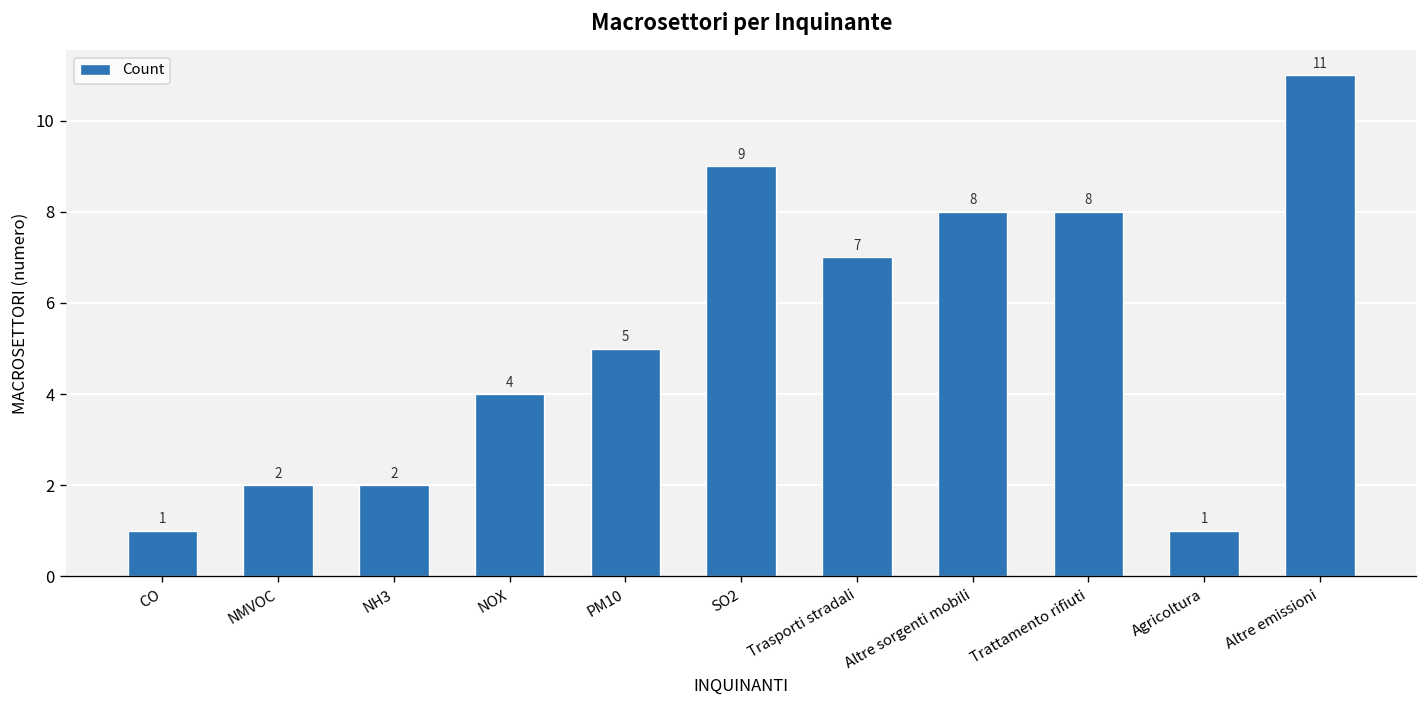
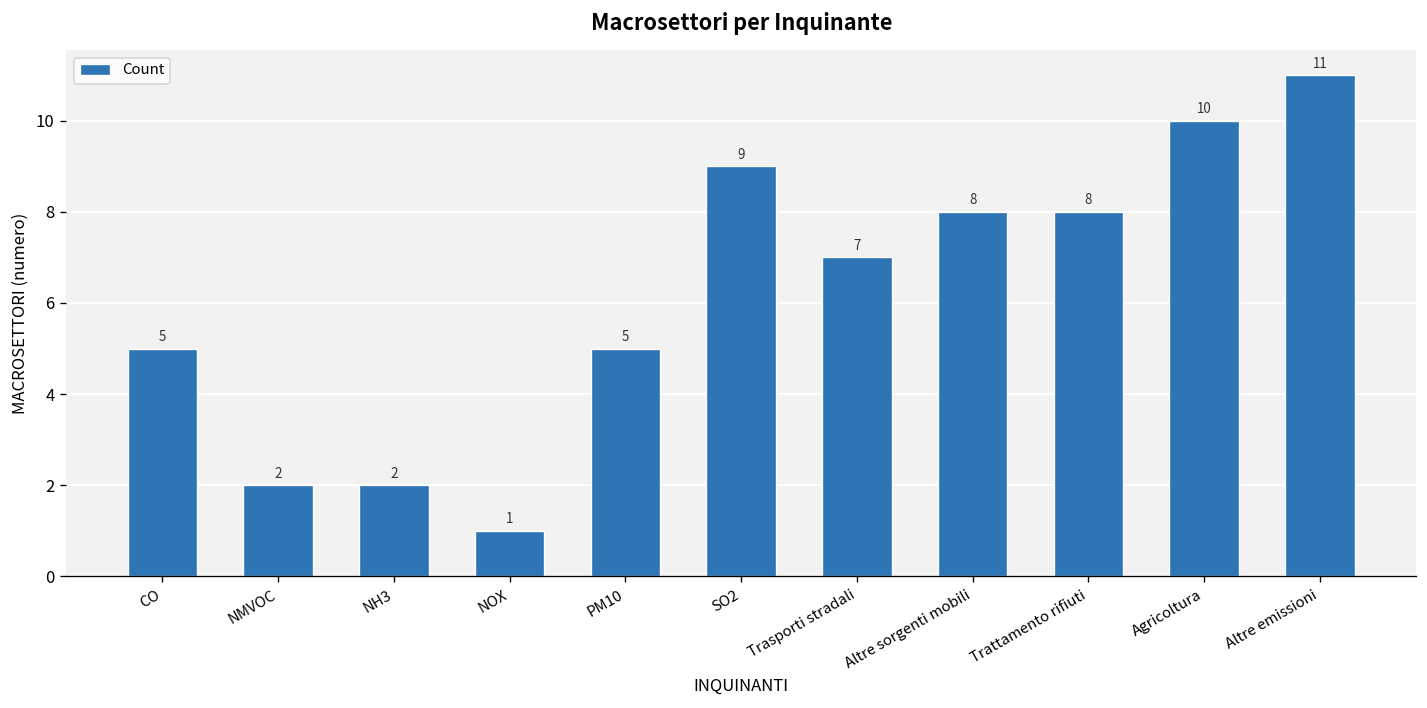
  {
-   "CO": 1,
+   "CO": 5,
    "NMVOC": 2,
    "NH3": 2,
-   "NOX": 4,
+   "NOX": 1,
    "PM10": 5,
    "SO2": 9,
    "Trasporti stradali": 7,
    "Altre sorgenti mobili": 8,
    "Trattamento rifiuti": 8,
-   "Agricoltura": 1,
+   "Agricoltura": 10,
    "Altre emissioni": 11
  }
